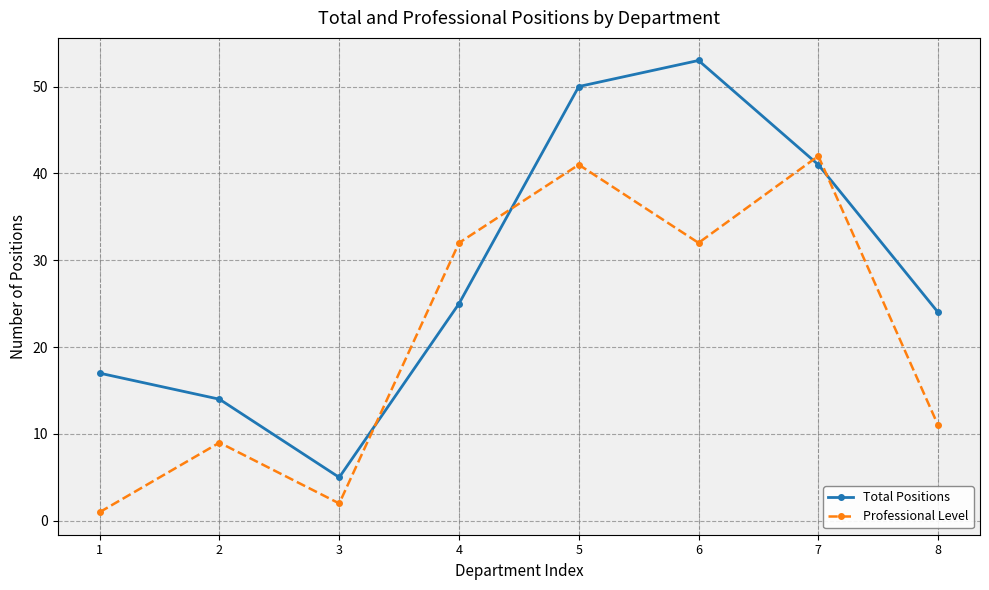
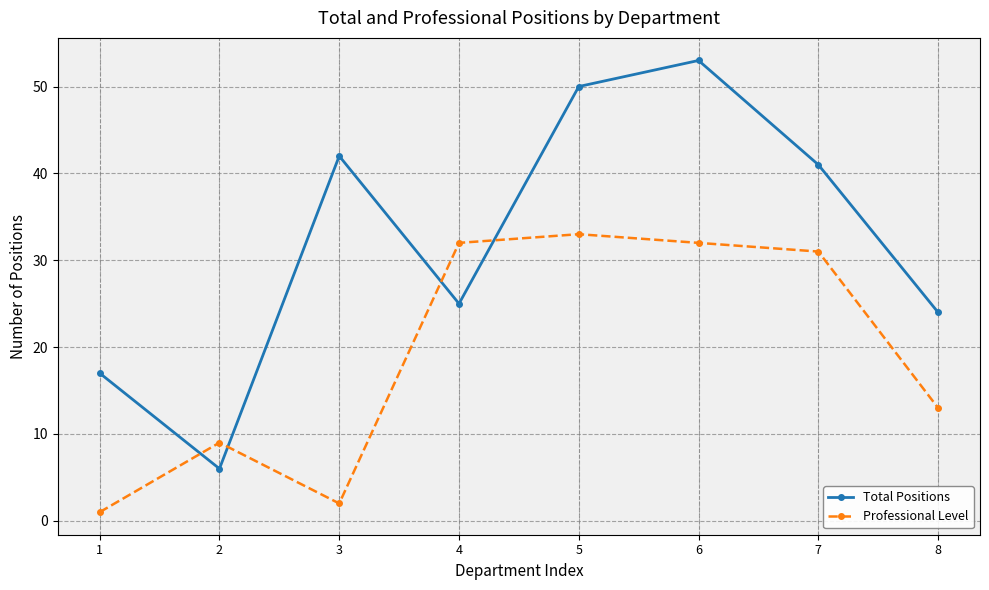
  {
    "Total Positions": {
      "1": 17,
-     "2": 14,
-     "3": 5,
+     "2": 6,
+     "3": 42,
      "4": 25,
      "5": 50,
      "6": 53,
      "7": 41,
      "8": 24
    },
    "Professional Level": {
      "1": 1,
      "2": 9,
      "3": 2,
      "4": 32,
-     "5": 41,
+     "5": 33,
      "6": 32,
-     "7": 42,
-     "8": 11
+     "7": 31,
+     "8": 13
    }
  }
